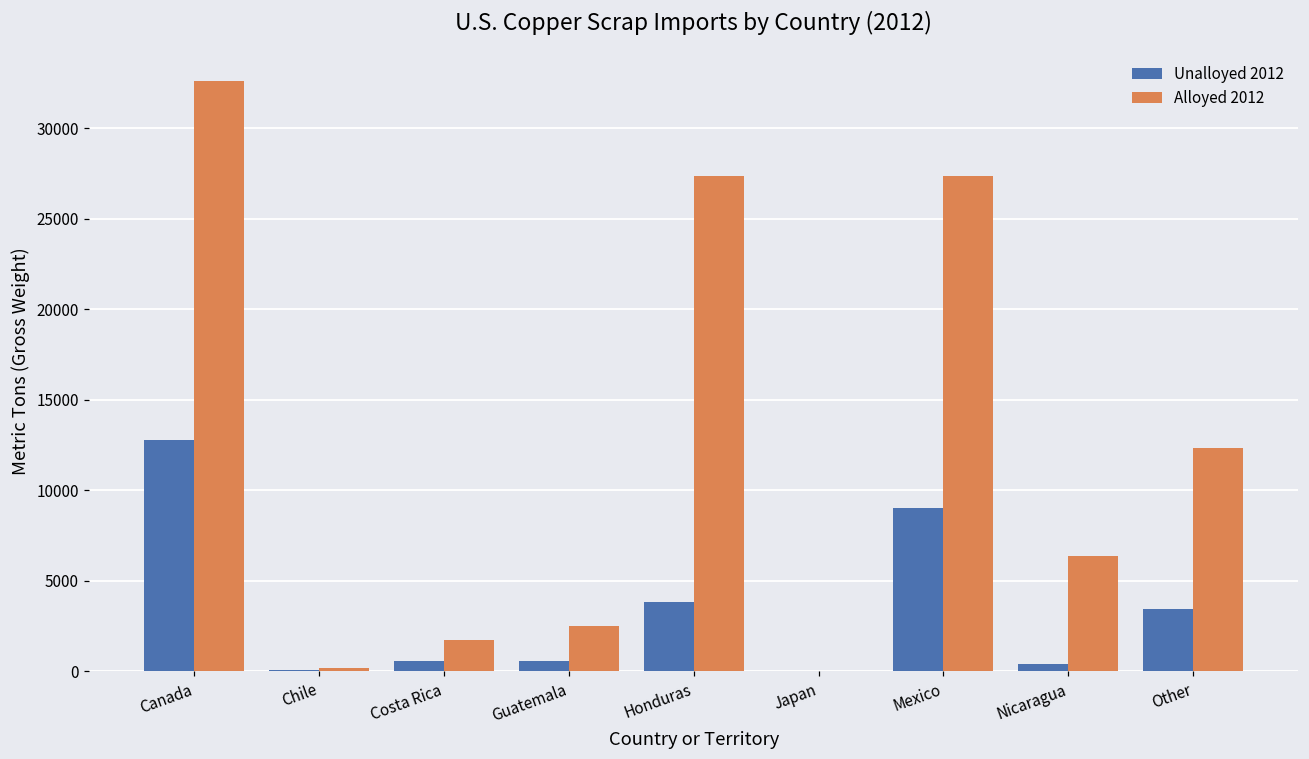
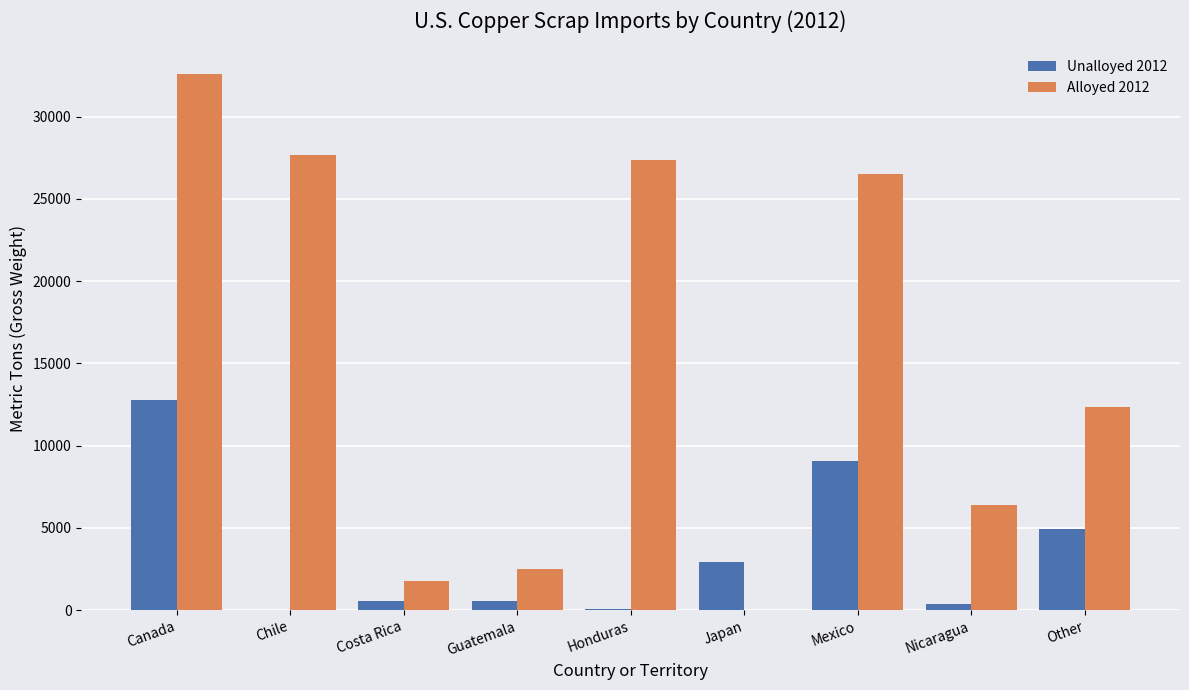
  {
    "Unalloyed 2012": {
      "Canada": 12800,
      "Costa Rica": 600,
      "Guatemala": 600,
-     "Honduras": 3800,
-     "Japan": 0,
+     "Honduras": 100,
+     "Japan": 2900,
      "Mexico": 9000,
      "Nicaragua": 400,
-     "Other": 3400
+     "Other": 4900
    },
    "Alloyed 2012": {
      "Canada": 32600,
-     "Chile": 200,
+     "Chile": 27700,
      "Costa Rica": 1800,
      "Guatemala": 2500,
      "Honduras": 27400,
      "Japan": 0,
-     "Mexico": 27400,
+     "Mexico": 26500,
      "Nicaragua": 6400,
      "Other": 12400
    }
  }
